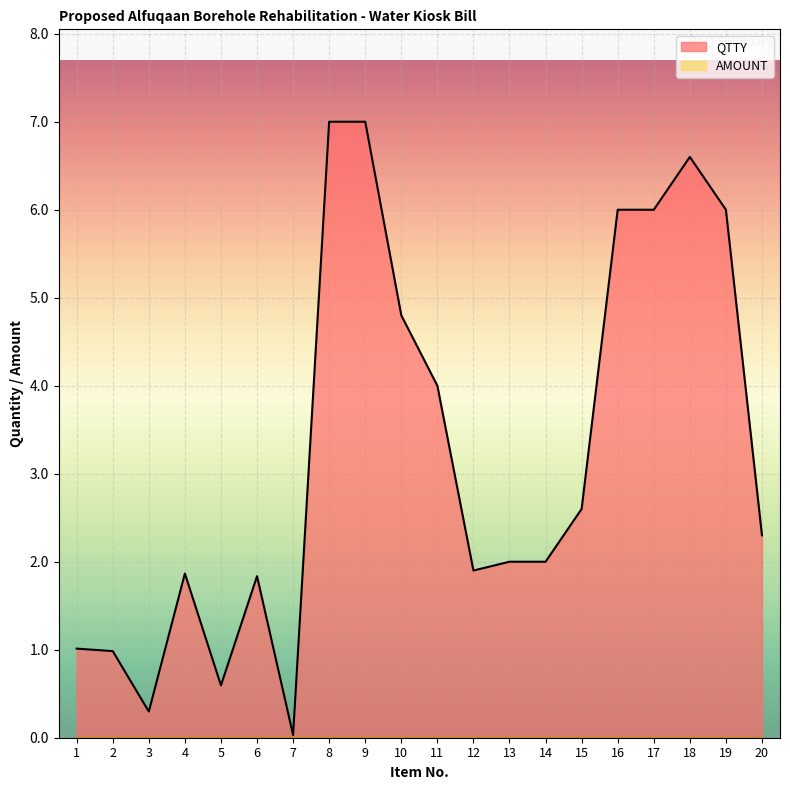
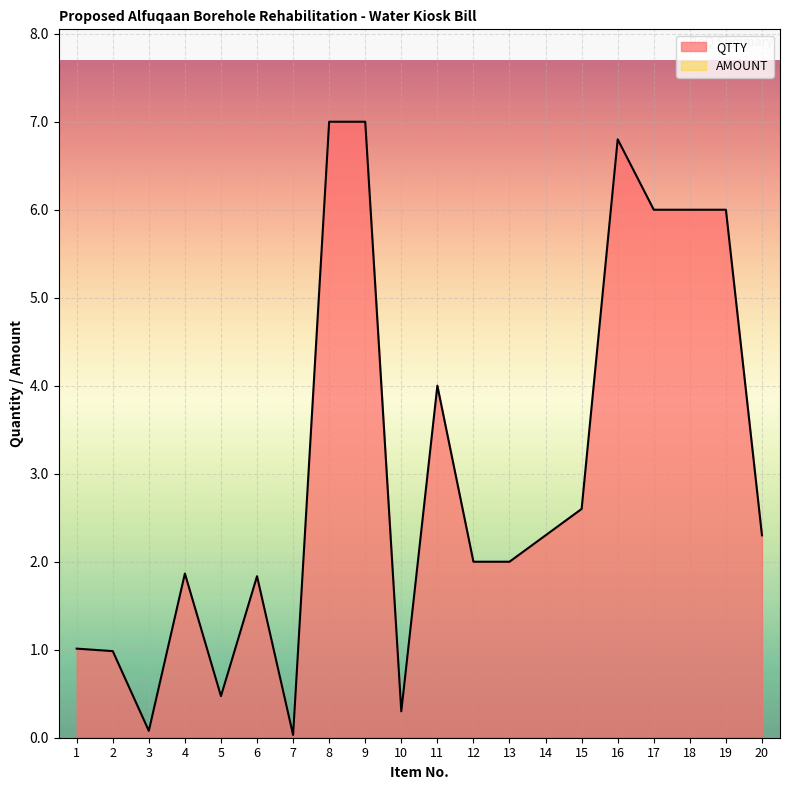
  {
    "QTTY": {
      "1": 1.0,
      "2": 1.0,
-     "3": 0.3,
+     "3": 0.1,
      "4": 1.9,
-     "5": 0.6,
+     "5": 0.5,
      "6": 1.8,
      "7": 0.0,
      "8": 7.0,
      "9": 7.0,
-     "10": 4.8,
+     "10": 0.3,
      "11": 4.0,
-     "12": 1.9,
+     "12": 2.0,
      "13": 2.0,
-     "14": 2.0,
+     "14": 2.3,
      "15": 2.6,
-     "16": 6.0,
+     "16": 6.8,
      "17": 6.0,
-     "18": 6.6,
+     "18": 6.0,
      "19": 6.0,
      "20": 2.3
    },
    "AMOUNT": {
      "1": 0.0,
      "2": 0.0,
      "3": 0.0,
      "4": 0.0,
      "5": 0.0,
      "6": 0.0,
      "7": 0.0,
      "8": 0.0,
      "9": 0.0,
      "10": 0.0,
      "11": 0.0,
      "12": 0.0,
      "13": 0.0,
      "14": 0.0,
      "15": 0.0,
      "16": 0.0,
      "17": 0.0,
      "18": 0.0,
      "19": 0.0,
      "20": 0.0
    }
  }
